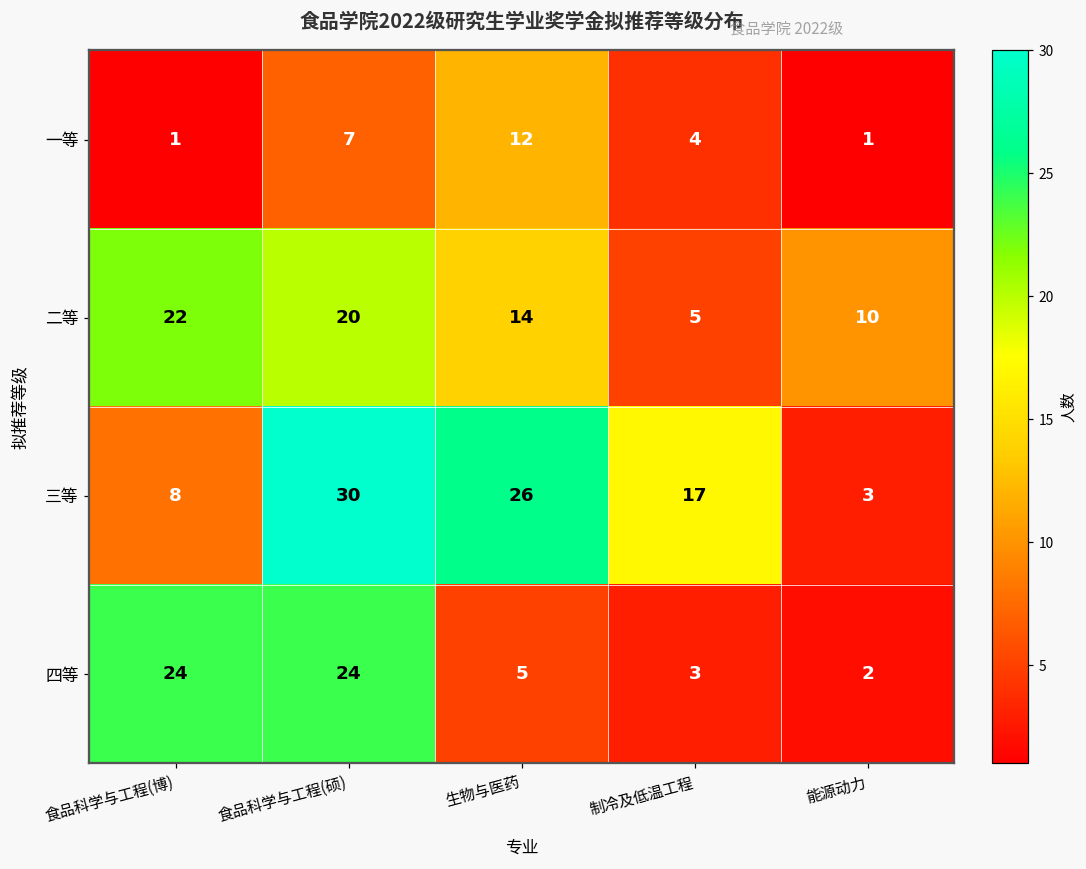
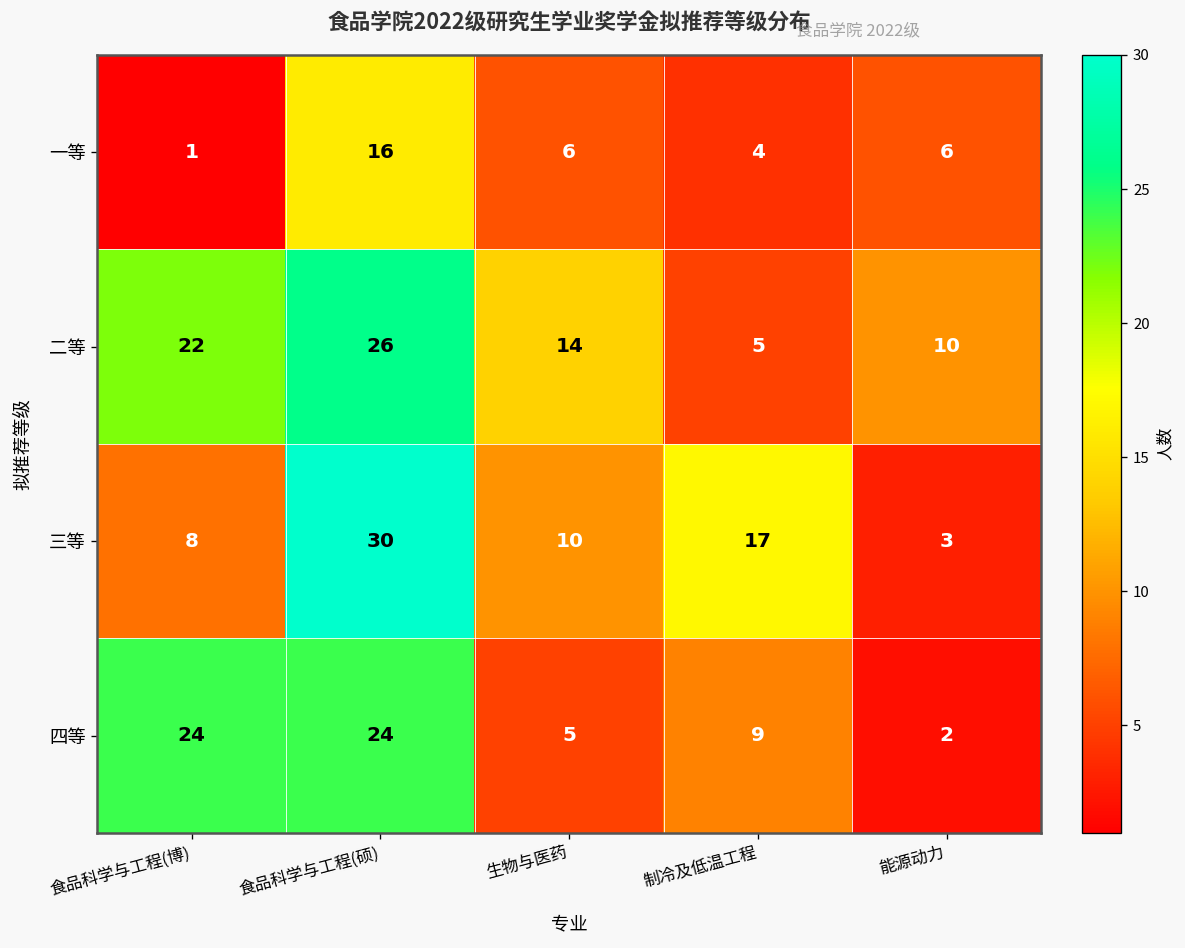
  {
    "一等": {
      "食品科学与工程(博)": 1,
-     "食品科学与工程(硕)": 7,
-     "生物与医药": 12,
+     "食品科学与工程(硕)": 16,
+     "生物与医药": 6,
      "制冷及低温工程": 4,
-     "能源动力": 1
+     "能源动力": 6
    },
    "二等": {
      "食品科学与工程(博)": 22,
-     "食品科学与工程(硕)": 20,
+     "食品科学与工程(硕)": 26,
      "生物与医药": 14,
      "制冷及低温工程": 5,
      "能源动力": 10
    },
    "三等": {
      "食品科学与工程(博)": 8,
      "食品科学与工程(硕)": 30,
-     "生物与医药": 26,
+     "生物与医药": 10,
      "制冷及低温工程": 17,
      "能源动力": 3
    },
    "四等": {
      "食品科学与工程(博)": 24,
      "食品科学与工程(硕)": 24,
      "生物与医药": 5,
-     "制冷及低温工程": 3,
+     "制冷及低温工程": 9,
      "能源动力": 2
    }
  }
